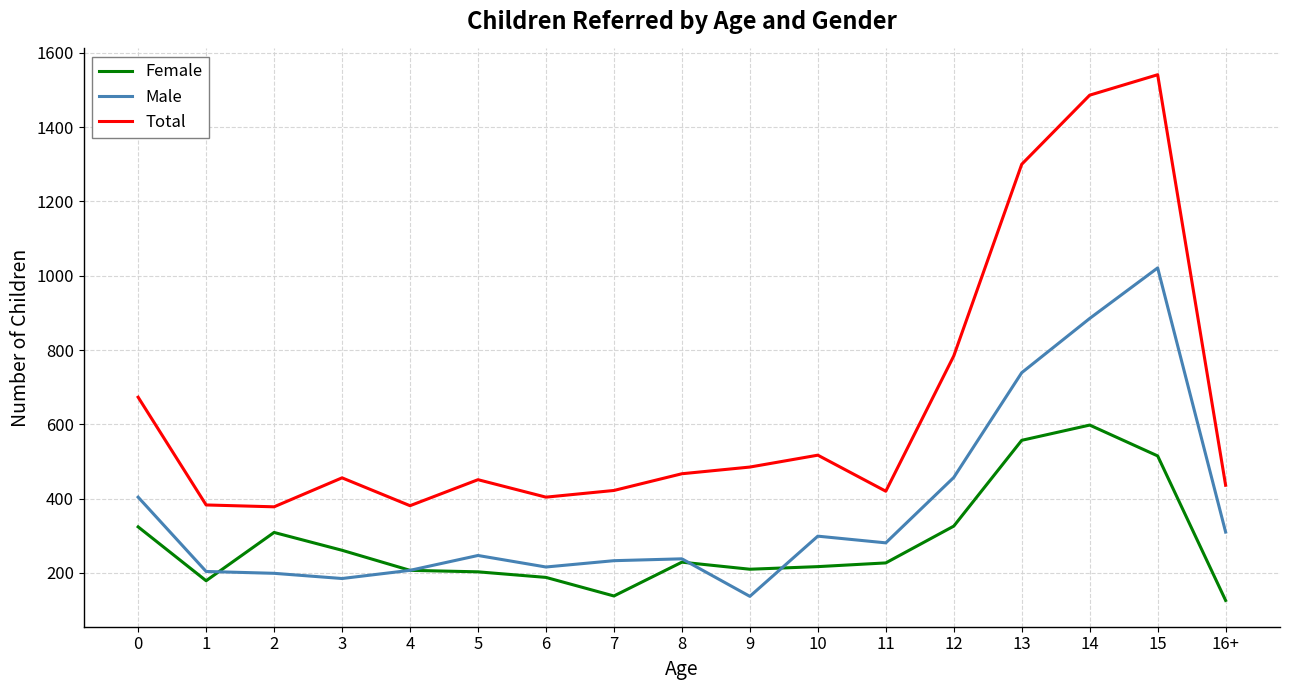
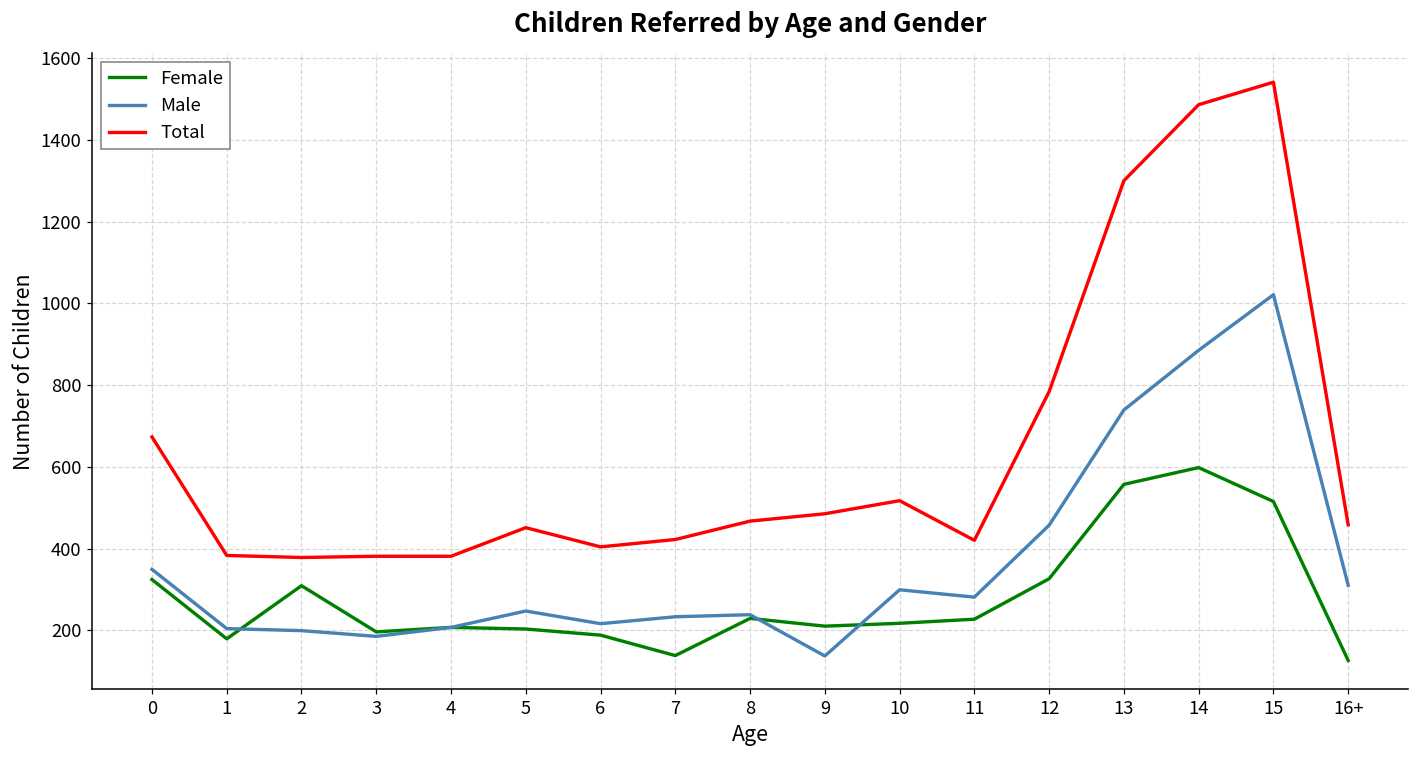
  {
    "Female": {
      "0": 320,
      "1": 180,
      "2": 310,
-     "3": 260,
+     "3": 200,
      "5": 200,
      "6": 190,
      "7": 140,
      "8": 230,
      "9": 210,
      "10": 220,
      "11": 230,
      "12": 330,
      "13": 560,
      "14": 600,
      "15": 520,
      "16+": 130
    },
    "Male": {
-     "0": 400,
+     "0": 350,
      "1": 200,
      "2": 200,
      "3": 190,
      "5": 250,
      "6": 220,
      "7": 230,
      "8": 240,
      "9": 140,
      "10": 300,
      "11": 280,
      "12": 460,
      "13": 740,
      "14": 890,
      "15": 1020,
      "16+": 310
    },
    "Total": {
      "0": 670,
      "1": 380,
      "2": 380,
-     "3": 460,
+     "3": 380,
      "4": 380,
      "5": 450,
      "6": 400,
      "7": 420,
      "8": 470,
      "9": 490,
      "10": 520,
      "11": 420,
      "12": 780,
      "13": 1300,
      "14": 1490,
      "15": 1540,
-     "16+": 440
+     "16+": 460
    }
  }
